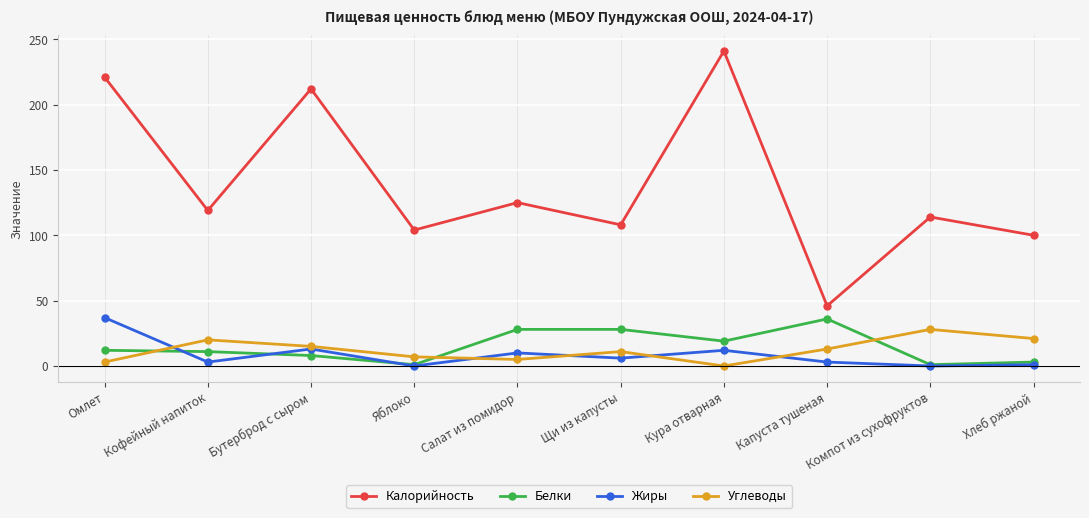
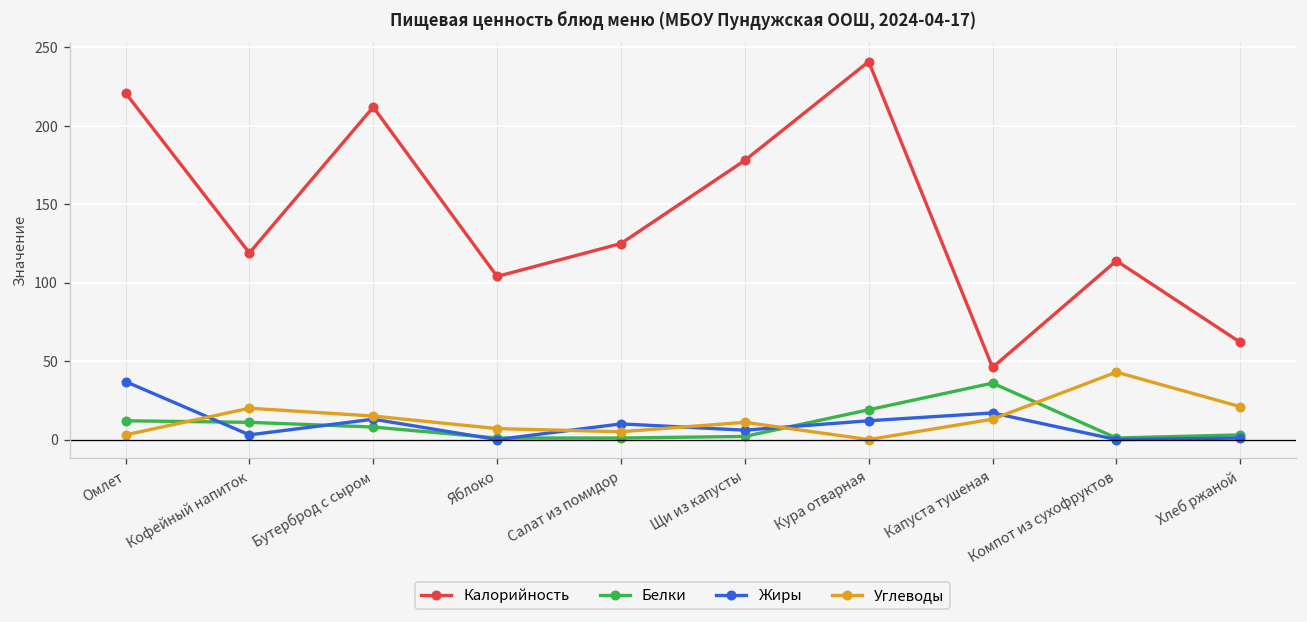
  {
    "Калорийность": {
      "Омлет": 221,
      "Кофейный напиток": 119,
      "Бутерброд с сыром": 212,
      "Яблоко": 104,
      "Салат из помидор": 125,
-     "Щи из капусты": 108,
+     "Щи из капусты": 178,
      "Кура отварная": 241,
      "Капуста тушеная": 46,
      "Компот из сухофруктов": 114,
-     "Хлеб ржаной": 100
+     "Хлеб ржаной": 62
    },
    "Белки": {
      "Омлет": 12,
      "Кофейный напиток": 11,
      "Бутерброд с сыром": 8,
-     "Салат из помидор": 28,
-     "Щи из капусты": 28,
+     "Салат из помидор": 1,
+     "Щи из капусты": 2,
      "Кура отварная": 19,
      "Капуста тушеная": 36,
      "Хлеб ржаной": 3
    },
    "Жиры": {
      "Омлет": 37,
      "Кофейный напиток": 3,
      "Бутерброд с сыром": 13,
      "Салат из помидор": 10,
      "Щи из капусты": 6,
      "Кура отварная": 12,
-     "Капуста тушеная": 3,
+     "Капуста тушеная": 17,
      "Хлеб ржаной": 1
    },
    "Углеводы": {
      "Омлет": 3,
      "Кофейный напиток": 20,
      "Бутерброд с сыром": 15,
      "Яблоко": 7,
      "Салат из помидор": 5,
      "Щи из капусты": 11,
      "Кура отварная": 0,
      "Капуста тушеная": 13,
-     "Компот из сухофруктов": 28,
+     "Компот из сухофруктов": 43,
      "Хлеб ржаной": 21
    }
  }
